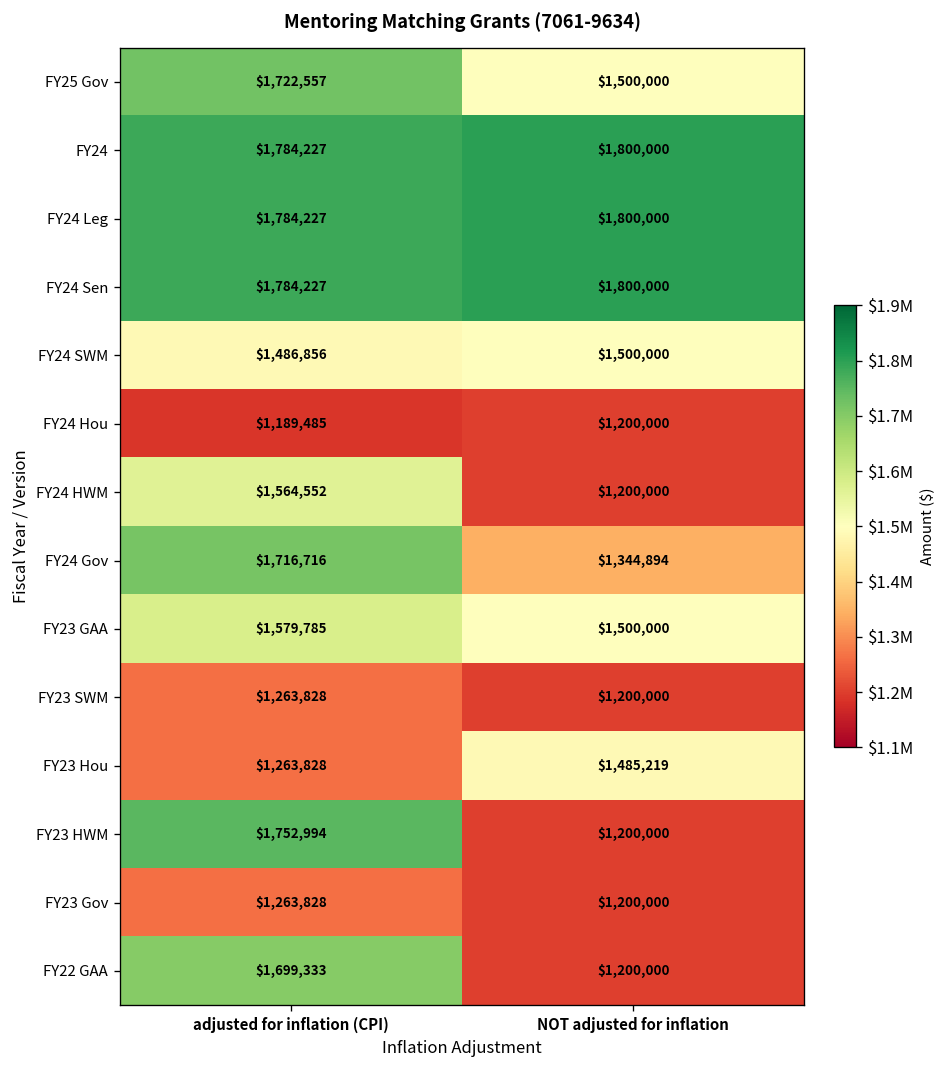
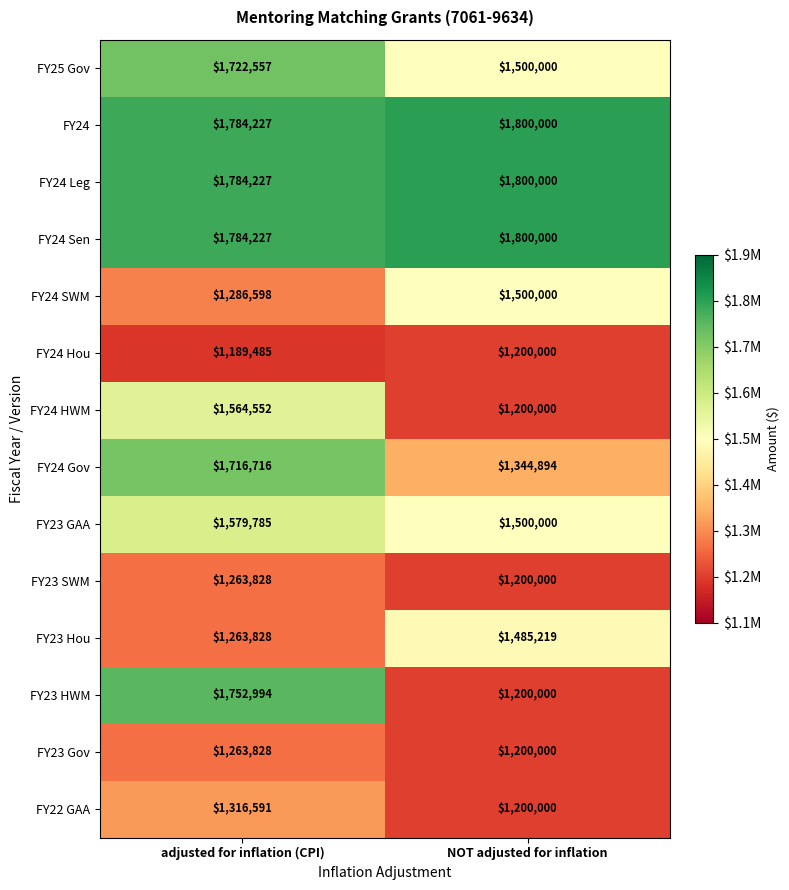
  {
    "FY25 Gov": {
      "adjusted for inflation (CPI)": "$1,722,557",
      "NOT adjusted for inflation": "$1,500,000"
    },
    "FY24": {
      "adjusted for inflation (CPI)": "$1,784,227",
      "NOT adjusted for inflation": "$1,800,000"
    },
    "FY24 Leg": {
      "adjusted for inflation (CPI)": "$1,784,227",
      "NOT adjusted for inflation": "$1,800,000"
    },
    "FY24 Sen": {
      "adjusted for inflation (CPI)": "$1,784,227",
      "NOT adjusted for inflation": "$1,800,000"
    },
    "FY24 SWM": {
-     "adjusted for inflation (CPI)": "$1,486,856",
+     "adjusted for inflation (CPI)": "$1,286,598",
      "NOT adjusted for inflation": "$1,500,000"
    },
    "FY24 Hou": {
      "adjusted for inflation (CPI)": "$1,189,485",
      "NOT adjusted for inflation": "$1,200,000"
    },
    "FY24 HWM": {
      "adjusted for inflation (CPI)": "$1,564,552",
      "NOT adjusted for inflation": "$1,200,000"
    },
    "FY24 Gov": {
      "adjusted for inflation (CPI)": "$1,716,716",
      "NOT adjusted for inflation": "$1,344,894"
    },
    "FY23 GAA": {
      "adjusted for inflation (CPI)": "$1,579,785",
      "NOT adjusted for inflation": "$1,500,000"
    },
    "FY23 SWM": {
      "adjusted for inflation (CPI)": "$1,263,828",
      "NOT adjusted for inflation": "$1,200,000"
    },
    "FY23 Hou": {
      "adjusted for inflation (CPI)": "$1,263,828",
      "NOT adjusted for inflation": "$1,485,219"
    },
    "FY23 HWM": {
      "adjusted for inflation (CPI)": "$1,752,994",
      "NOT adjusted for inflation": "$1,200,000"
    },
    "FY23 Gov": {
      "adjusted for inflation (CPI)": "$1,263,828",
      "NOT adjusted for inflation": "$1,200,000"
    },
    "FY22 GAA": {
-     "adjusted for inflation (CPI)": "$1,699,333",
+     "adjusted for inflation (CPI)": "$1,316,591",
      "NOT adjusted for inflation": "$1,200,000"
    }
  }
